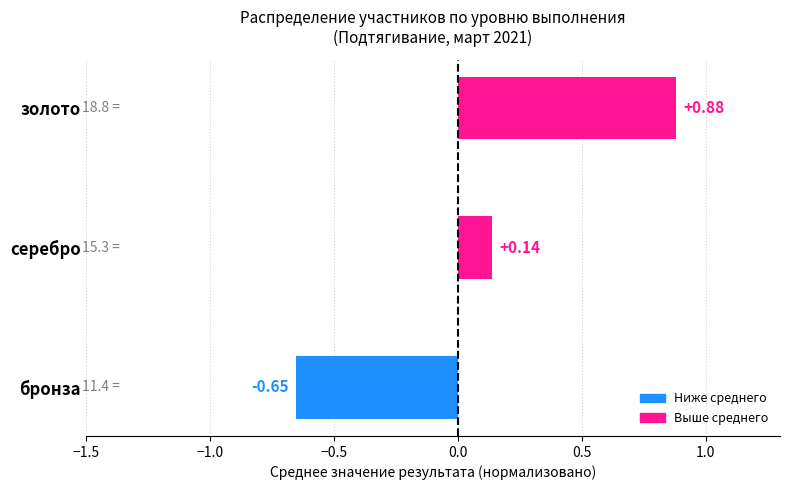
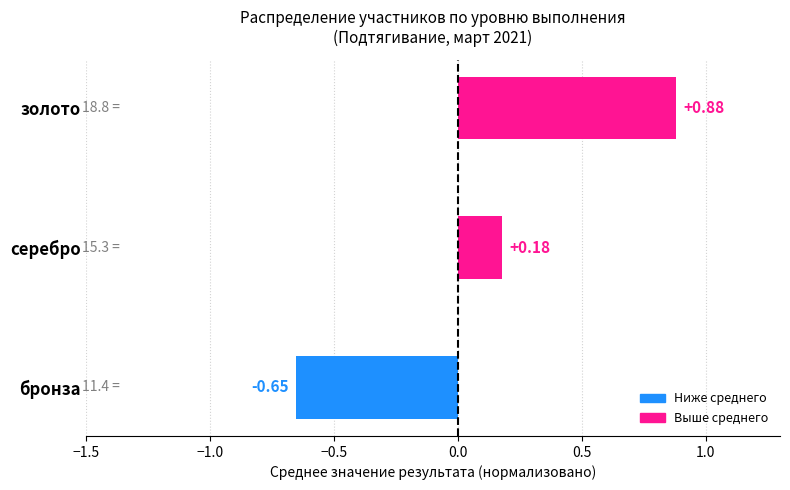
  {
    "золото": "+0.88",
-   "серебро": "+0.14",
+   "серебро": "+0.18",
    "бронза": "-0.65"
  }
